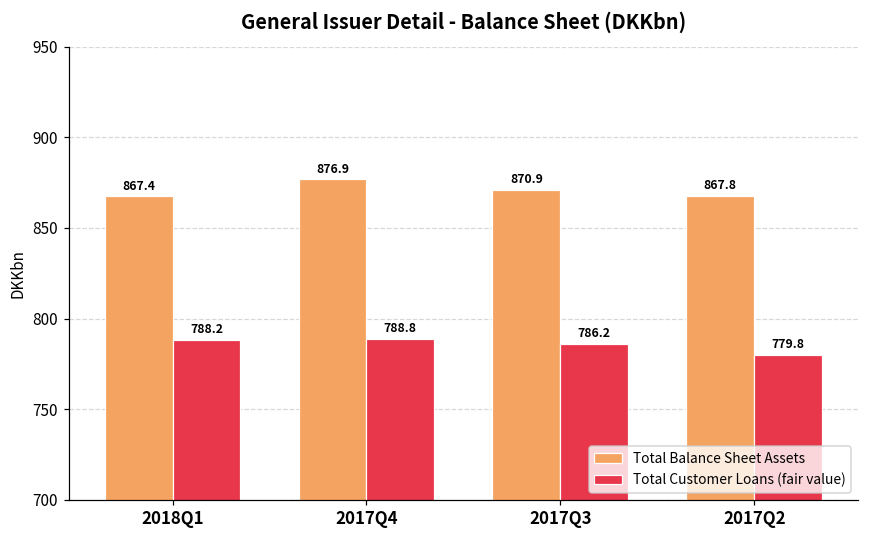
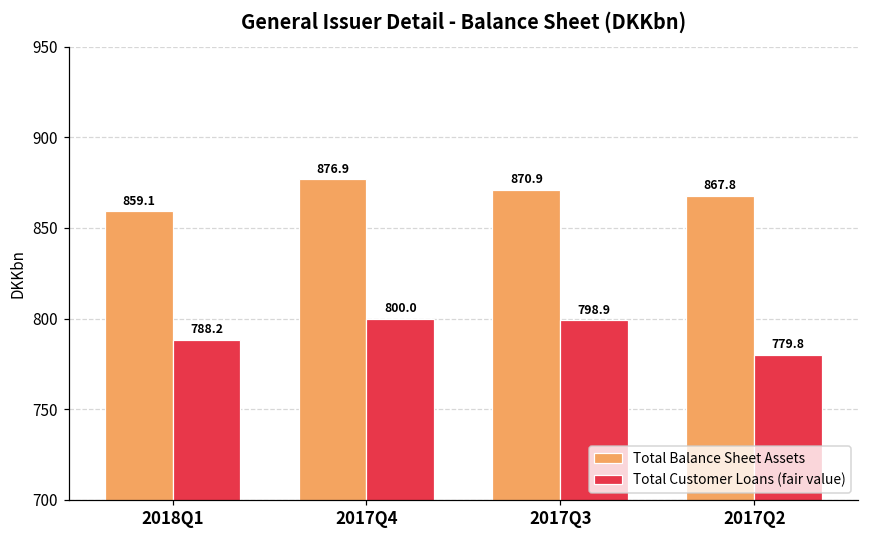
  {
    "Total Balance Sheet Assets": {
-     "2018Q1": 867.4,
+     "2018Q1": 859.1,
      "2017Q4": 876.9,
      "2017Q3": 870.9,
      "2017Q2": 867.8
    },
    "Total Customer Loans (fair value)": {
      "2018Q1": 788.2,
-     "2017Q4": 788.8,
-     "2017Q3": 786.2,
+     "2017Q4": 800.0,
+     "2017Q3": 798.9,
      "2017Q2": 779.8
    }
  }
